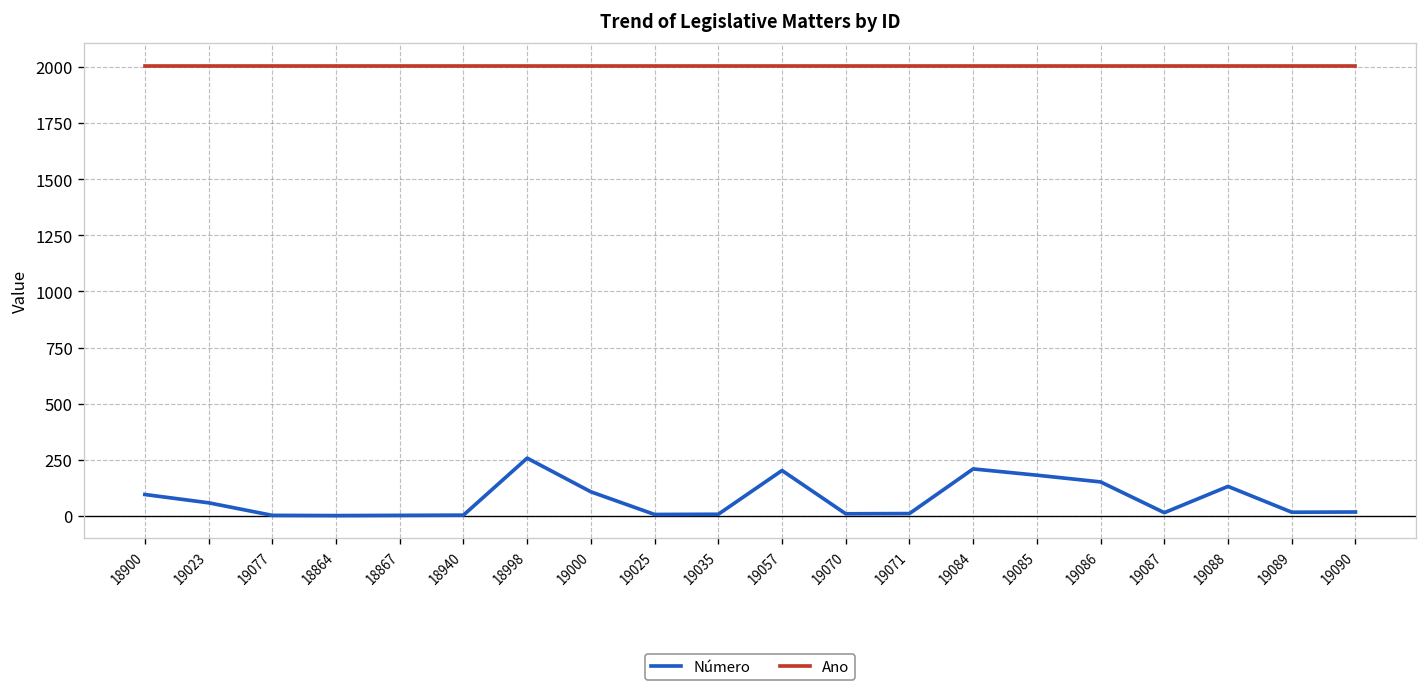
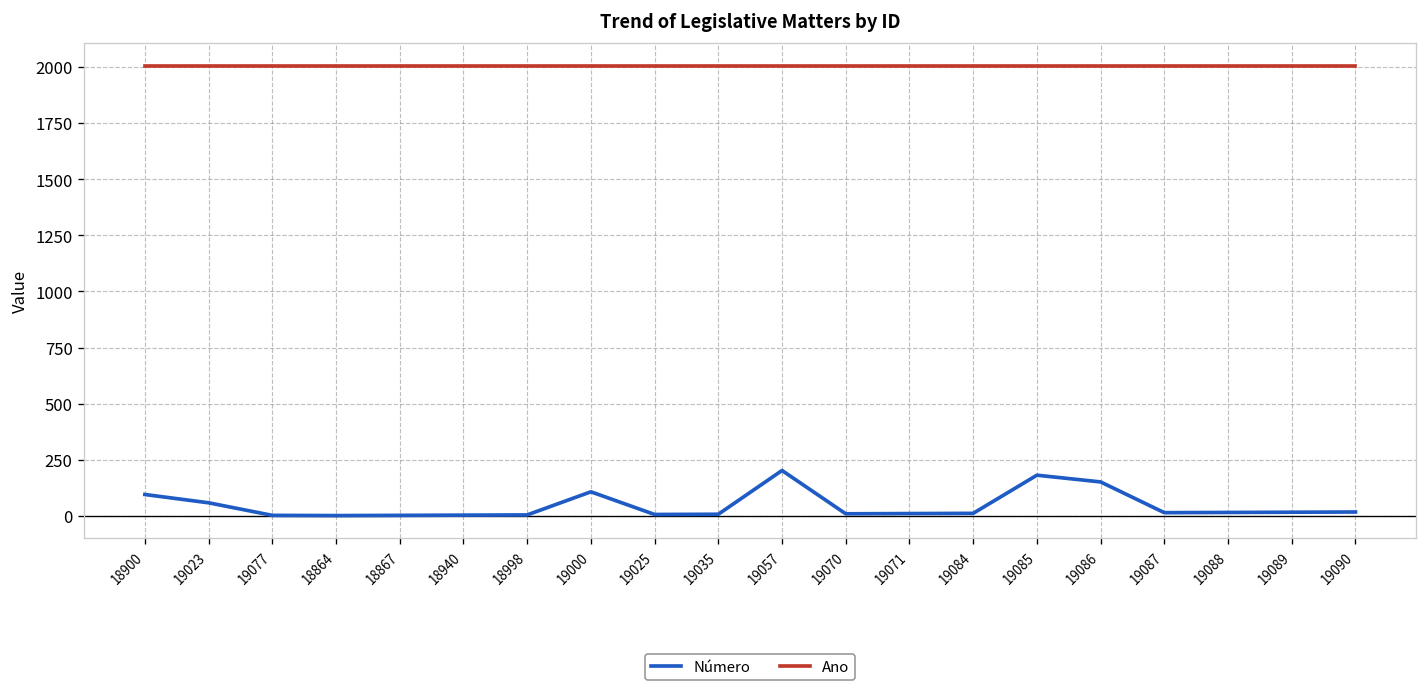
  {
    "Número": {
      "18900": 100,
      "19023": 60,
      "19077": 0,
      "18864": 0,
      "18867": 0,
      "18940": 0,
-     "18998": 260,
+     "18998": 0,
      "19000": 110,
      "19025": 10,
      "19035": 10,
      "19057": 200,
      "19070": 10,
      "19071": 10,
-     "19084": 210,
+     "19084": 10,
      "19085": 180,
      "19086": 150,
      "19087": 10,
-     "19088": 130,
+     "19088": 20,
      "19089": 20,
      "19090": 20
    },
    "Ano": {
      "18900": 2010,
      "19023": 2010,
      "19077": 2010,
      "18864": 2010,
      "18867": 2010,
      "18940": 2010,
      "18998": 2010,
      "19000": 2010,
      "19025": 2010,
      "19035": 2010,
      "19057": 2010,
      "19070": 2010,
      "19071": 2010,
      "19084": 2010,
      "19085": 2010,
      "19086": 2010,
      "19087": 2010,
      "19088": 2010,
      "19089": 2010,
      "19090": 2010
    }
  }
